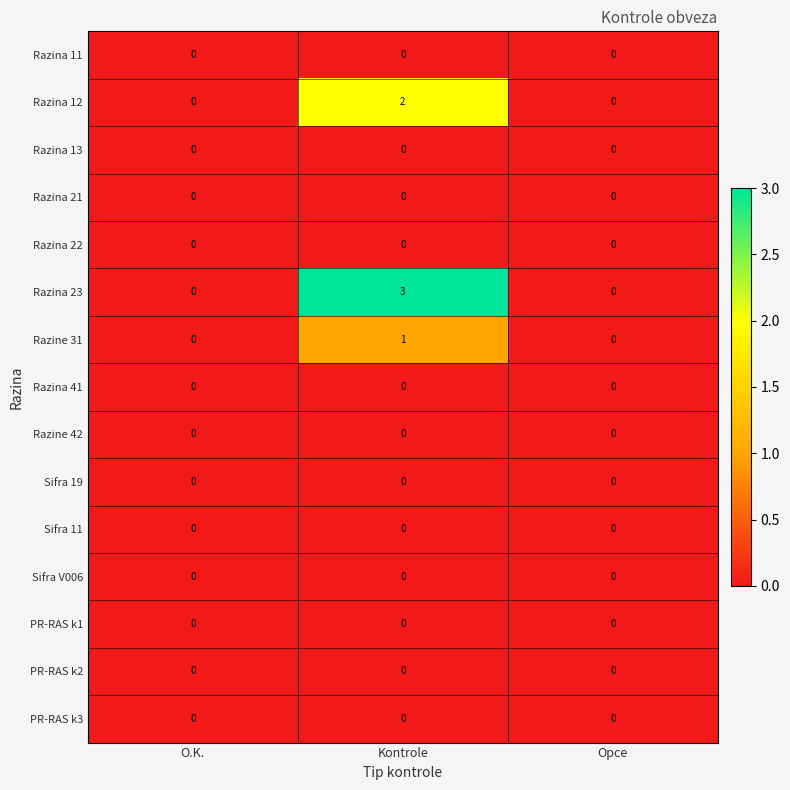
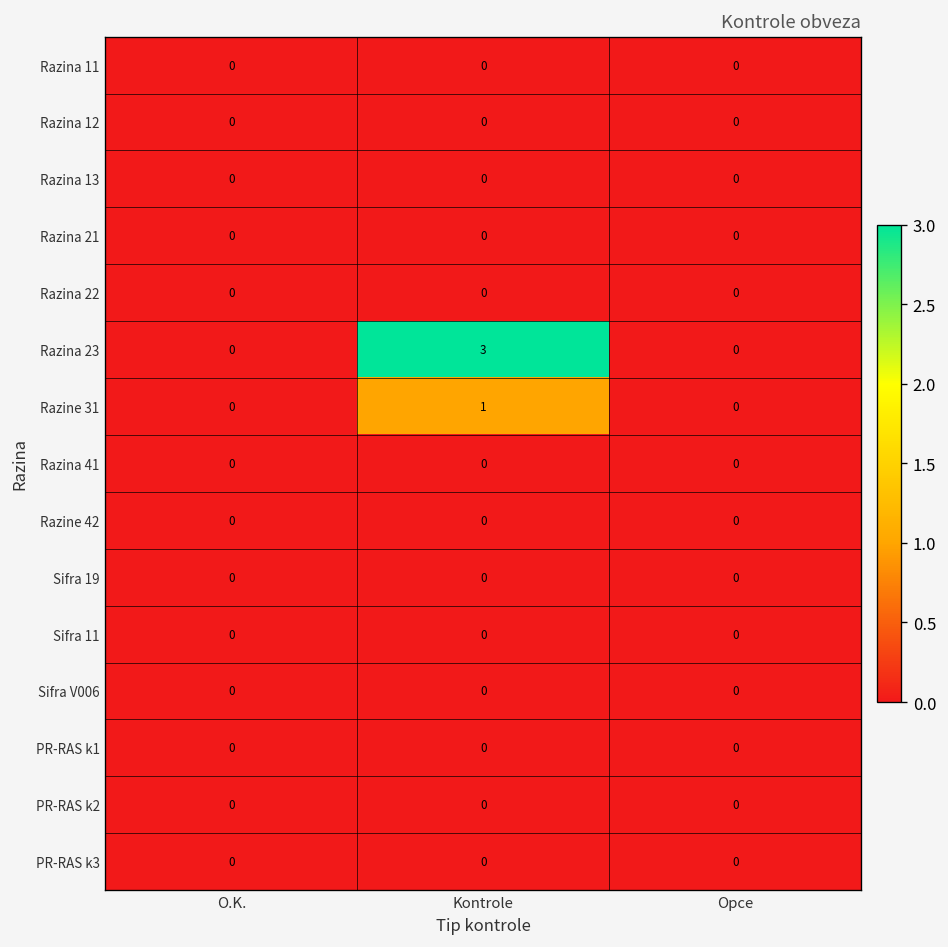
  {
    "Razina 11": {
      "O.K.": 0,
      "Kontrole": 0,
      "Opce": 0
    },
    "Razina 12": {
      "O.K.": 0,
-     "Kontrole": 2,
+     "Kontrole": 0,
      "Opce": 0
    },
    "Razina 13": {
      "O.K.": 0,
      "Kontrole": 0,
      "Opce": 0
    },
    "Razina 21": {
      "O.K.": 0,
      "Kontrole": 0,
      "Opce": 0
    },
    "Razina 22": {
      "O.K.": 0,
      "Kontrole": 0,
      "Opce": 0
    },
    "Razina 23": {
      "O.K.": 0,
      "Kontrole": 3,
      "Opce": 0
    },
    "Razine 31": {
      "O.K.": 0,
      "Kontrole": 1,
      "Opce": 0
    },
    "Razina 41": {
      "O.K.": 0,
      "Kontrole": 0,
      "Opce": 0
    },
    "Razine 42": {
      "O.K.": 0,
      "Kontrole": 0,
      "Opce": 0
    },
    "Sifra 19": {
      "O.K.": 0,
      "Kontrole": 0,
      "Opce": 0
    },
    "Sifra 11": {
      "O.K.": 0,
      "Kontrole": 0,
      "Opce": 0
    },
    "Sifra V006": {
      "O.K.": 0,
      "Kontrole": 0,
      "Opce": 0
    },
    "PR-RAS k1": {
      "O.K.": 0,
      "Kontrole": 0,
      "Opce": 0
    },
    "PR-RAS k2": {
      "O.K.": 0,
      "Kontrole": 0,
      "Opce": 0
    },
    "PR-RAS k3": {
      "O.K.": 0,
      "Kontrole": 0,
      "Opce": 0
    }
  }
